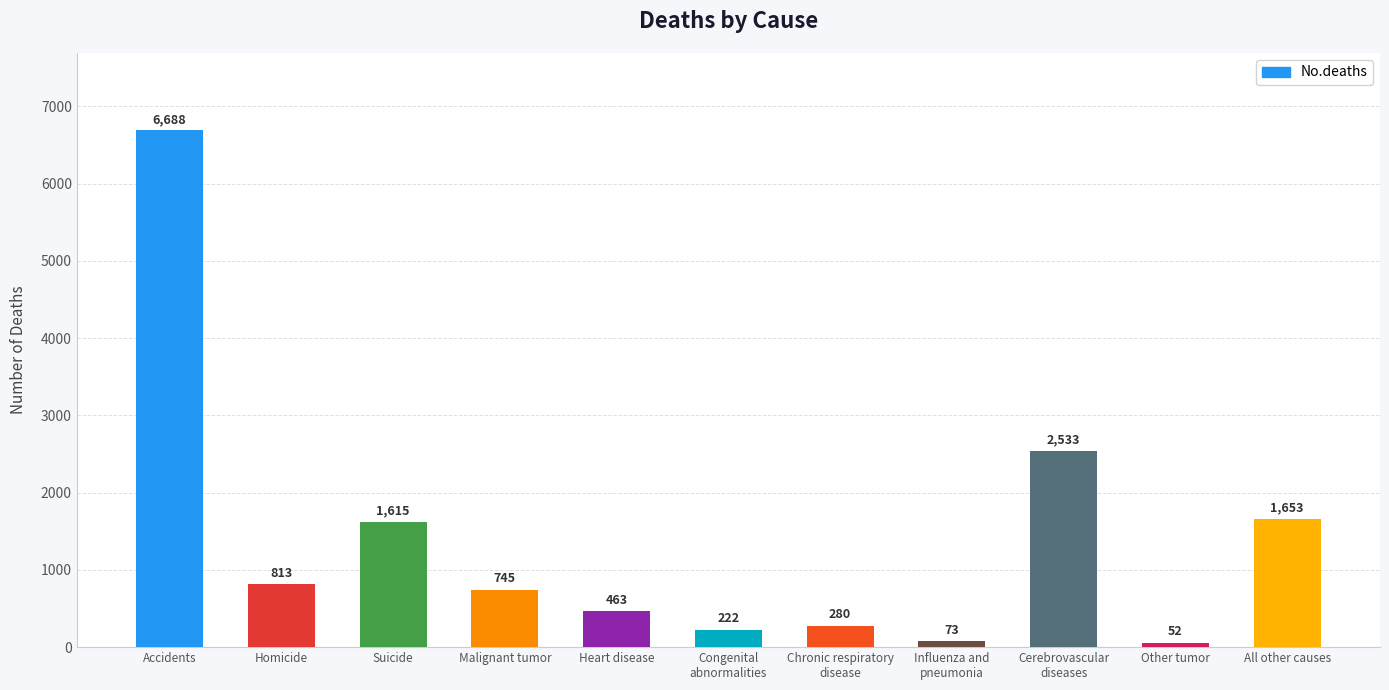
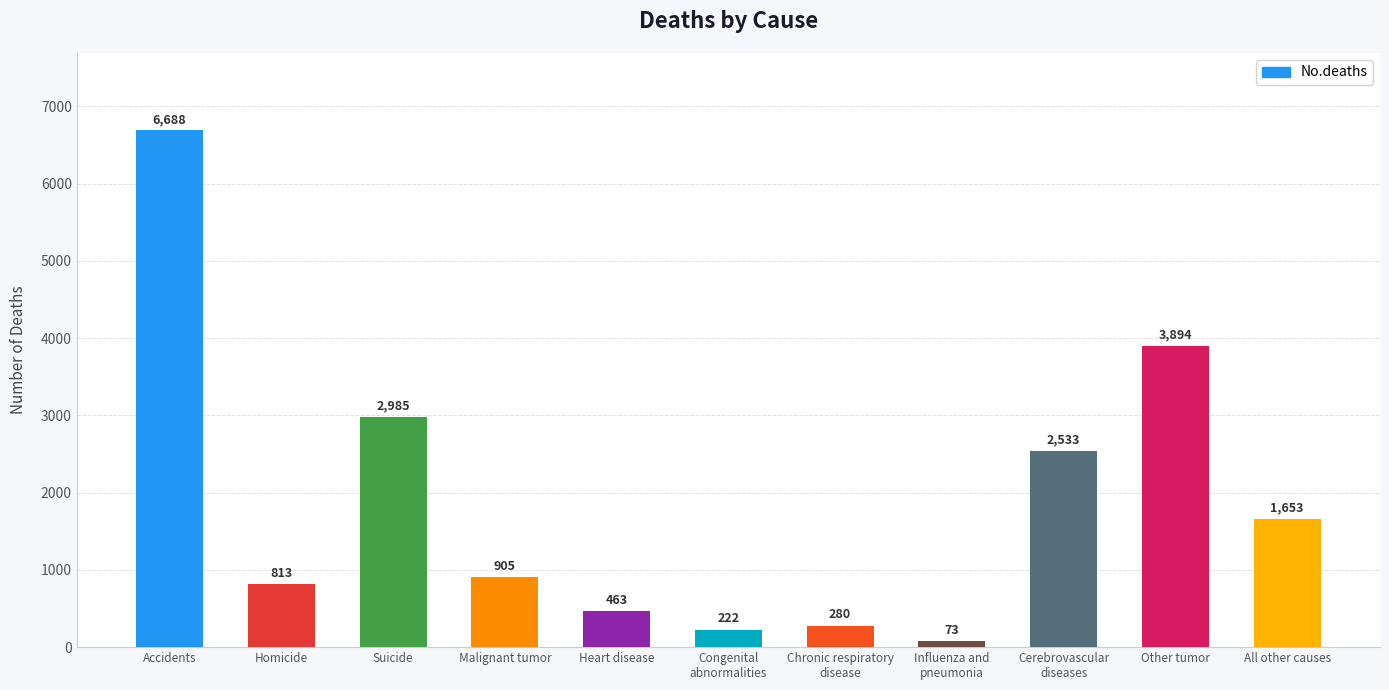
  {
    "Accidents": "6,688",
    "Homicide": "813",
-   "Suicide": "1,615",
-   "Malignant tumor": "745",
+   "Suicide": "2,985",
+   "Malignant tumor": "905",
    "Heart disease": "463",
    "Congenital abnormalities": "222",
    "Chronic respiratory disease": "280",
    "Influenza and pneumonia": "73",
    "Cerebrovascular diseases": "2,533",
-   "Other tumor": "52",
+   "Other tumor": "3,894",
    "All other causes": "1,653"
  }
